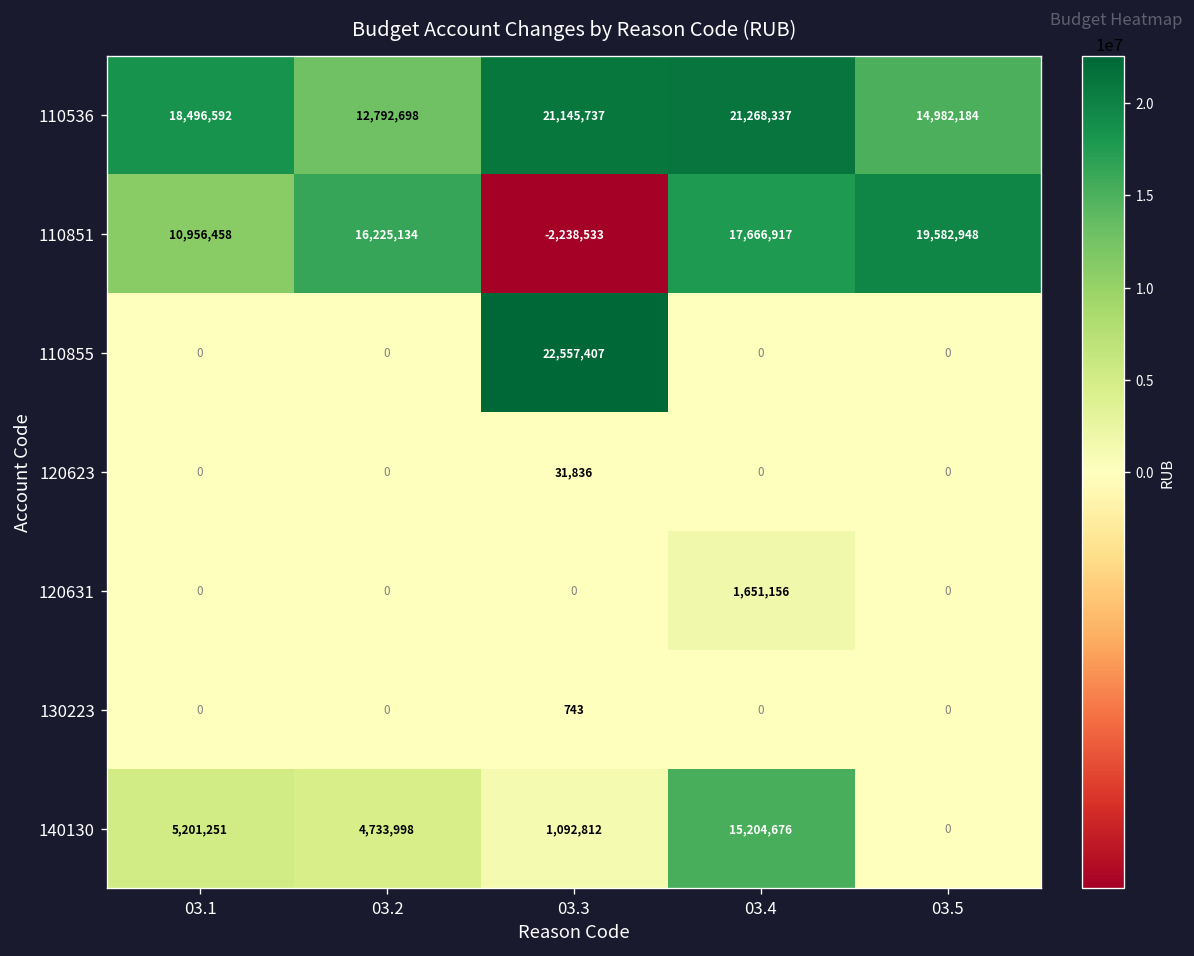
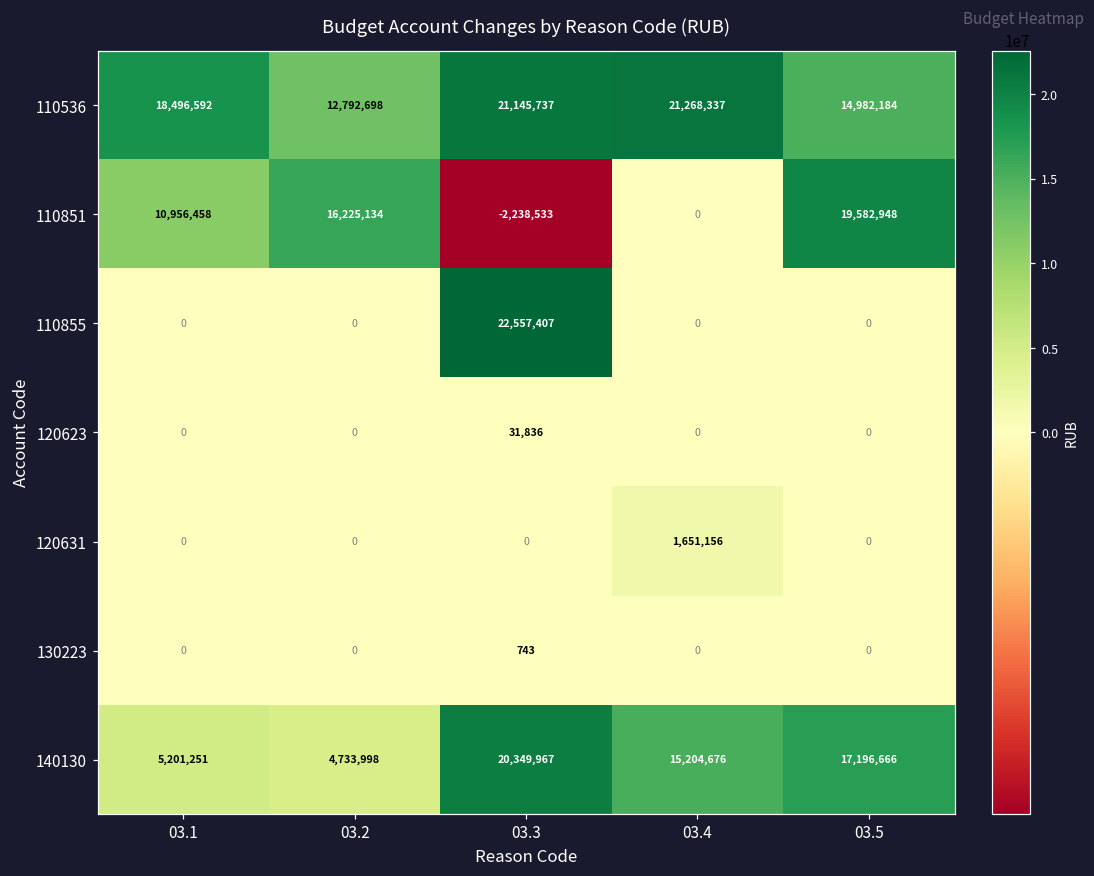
  {
    "110536": {
      "03.1": "18,496,592",
      "03.2": "12,792,698",
      "03.3": "21,145,737",
      "03.4": "21,268,337",
      "03.5": "14,982,184"
    },
    "110851": {
      "03.1": "10,956,458",
      "03.2": "16,225,134",
      "03.3": "-2,238,533",
-     "03.4": "17,666,917",
+     "03.4": "0",
      "03.5": "19,582,948"
    },
    "110855": {
      "03.1": "0",
      "03.2": "0",
      "03.3": "22,557,407",
      "03.4": "0",
      "03.5": "0"
    },
    "120623": {
      "03.1": "0",
      "03.2": "0",
      "03.3": "31,836",
      "03.4": "0",
      "03.5": "0"
    },
    "120631": {
      "03.1": "0",
      "03.2": "0",
      "03.3": "0",
      "03.4": "1,651,156",
      "03.5": "0"
    },
    "130223": {
      "03.1": "0",
      "03.2": "0",
      "03.3": "743",
      "03.4": "0",
      "03.5": "0"
    },
    "140130": {
      "03.1": "5,201,251",
      "03.2": "4,733,998",
-     "03.3": "1,092,812",
+     "03.3": "20,349,967",
      "03.4": "15,204,676",
-     "03.5": "0"
+     "03.5": "17,196,666"
    }
  }
